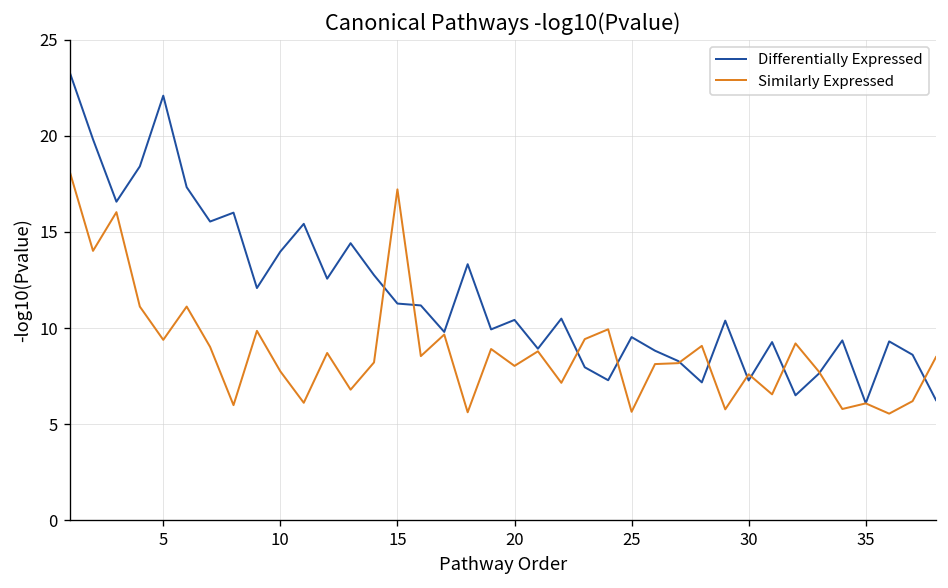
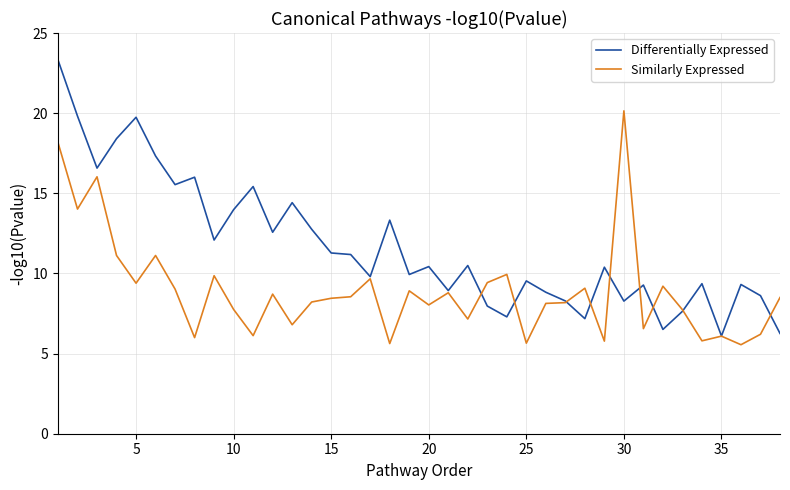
  {
    "Differentially Expressed": {
-     "5": 22.1,
+     "5": 19.7,
      "10": 14.0,
      "15": 11.3,
      "20": 10.4,
      "25": 9.5,
-     "30": 7.3
+     "30": 8.3
    },
    "Similarly Expressed": {
      "5": 9.4,
      "10": 7.8,
-     "15": 17.2,
+     "15": 8.5,
      "20": 8.0,
      "25": 5.6,
-     "30": 7.6
+     "30": 20.1
    }
  }
